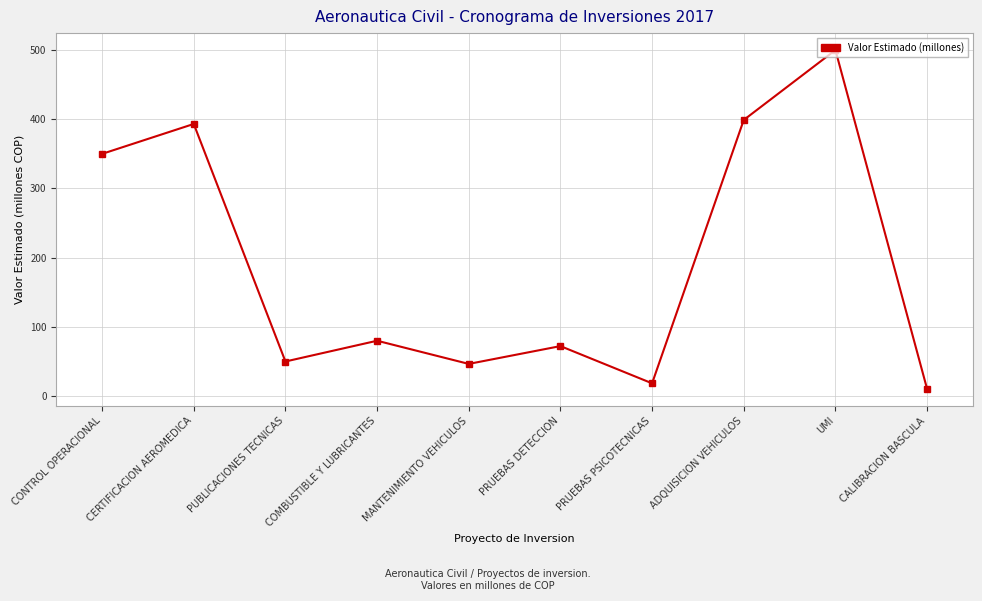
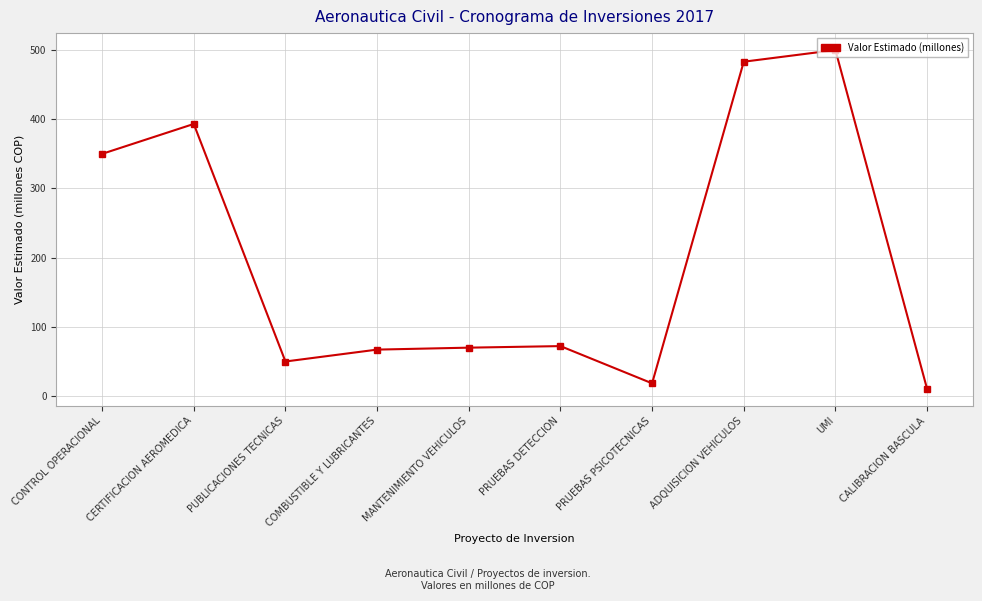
  {
    "CONTROL OPERACIONAL": 350,
    "CERTIFICACION AEROMEDICA": 390,
    "PUBLICACIONES TECNICAS": 50,
-   "COMBUSTIBLE Y LUBRICANTES": 80,
-   "MANTENIMIENTO VEHICULOS": 50,
+   "COMBUSTIBLE Y LUBRICANTES": 70,
+   "MANTENIMIENTO VEHICULOS": 70,
    "PRUEBAS DETECCION": 70,
    "PRUEBAS PSICOTECNICAS": 20,
-   "ADQUISICION VEHICULOS": 400,
+   "ADQUISICION VEHICULOS": 480,
    "CALIBRACION BASCULA": 10
  }
